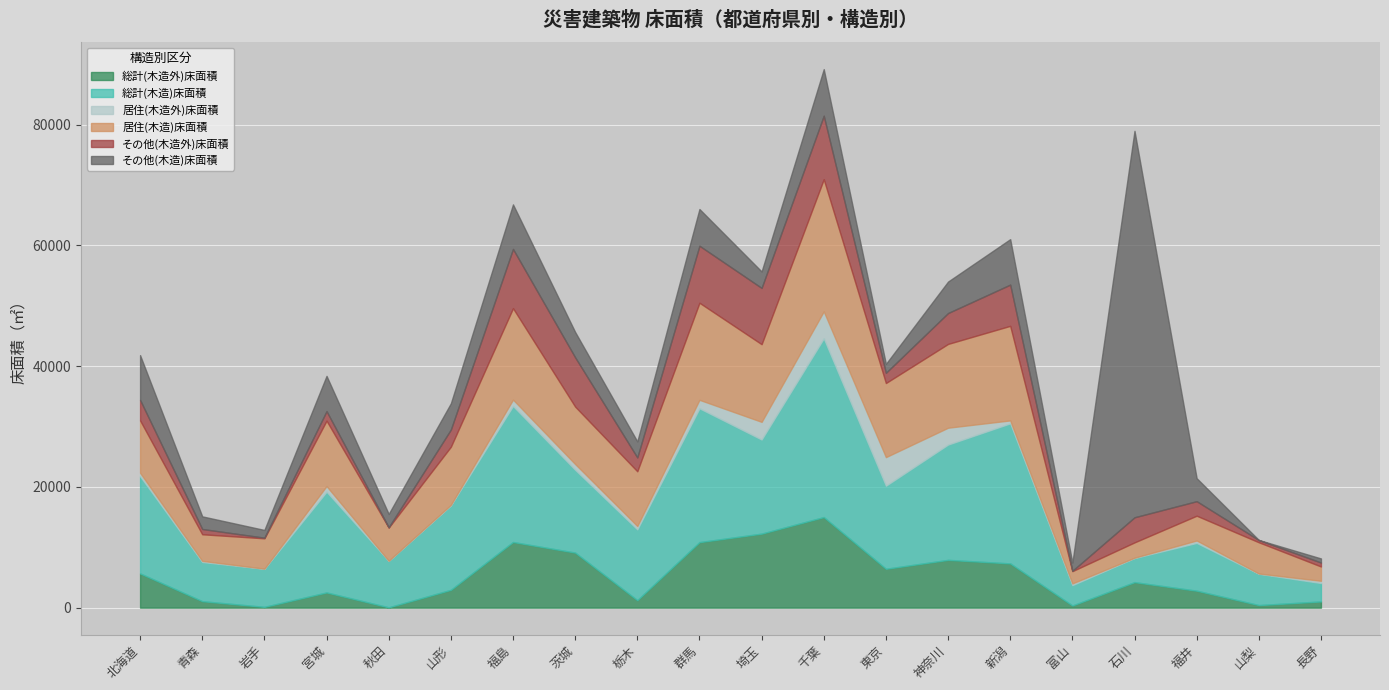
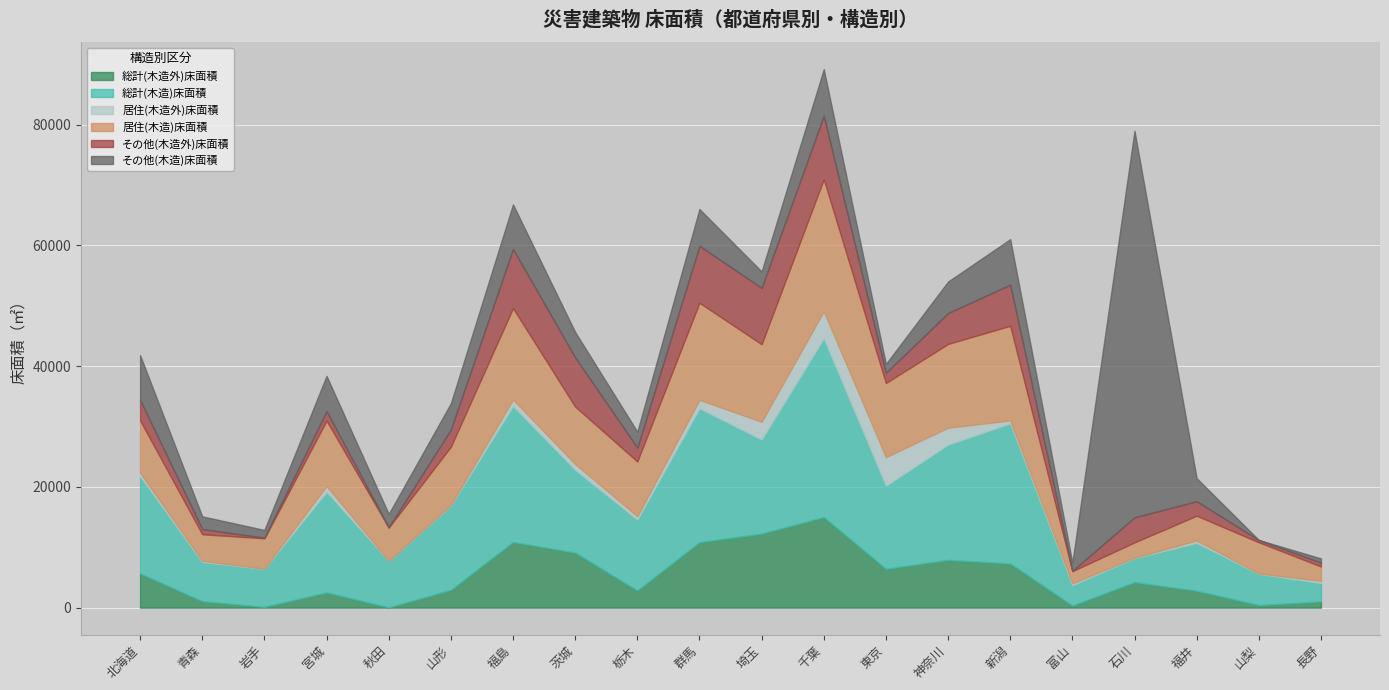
  {
    "総計(木造外)床面積": {
      "北海道": 6000,
      "青森": 1000,
      "宮城": 3000,
      "山形": 3000,
      "福島": 11000,
      "茨城": 9000,
-     "栃木": 1000,
+     "栃木": 3000,
      "群馬": 11000,
      "埼玉": 12000,
      "千葉": 15000,
      "東京": 6000,
      "神奈川": 8000,
      "新潟": 7000,
      "石川": 4000,
      "福井": 3000,
      "山梨": 0,
      "長野": 1000
    },
    "総計(木造)床面積": {
      "北海道": 16000,
      "宮城": 17000,
      "福島": 23000,
      "茨城": 14000,
      "栃木": 12000,
      "群馬": 22000,
      "埼玉": 16000,
      "千葉": 30000,
      "東京": 14000,
      "神奈川": 19000,
      "新潟": 23000
    },
    "居住(木造外)床面積": {
      "北海道": 1000,
      "宮城": 1000,
      "福島": 1000,
      "茨城": 1000,
      "栃木": 1000,
      "群馬": 1000,
      "埼玉": 3000,
      "千葉": 4000,
      "東京": 5000,
      "神奈川": 3000,
      "新潟": 0
    },
    "居住(木造)床面積": {
      "北海道": 9000,
      "青森": 4000,
      "宮城": 11000,
      "山形": 10000,
      "福島": 15000,
      "茨城": 10000,
      "栃木": 9000,
      "群馬": 16000,
      "埼玉": 13000,
      "千葉": 22000,
      "東京": 12000,
      "神奈川": 14000,
      "新潟": 16000,
      "石川": 3000,
      "福井": 4000,
      "長野": 2000
    },
    "その他(木造外)床面積": {
      "北海道": 3000,
      "青森": 1000,
      "宮城": 2000,
      "山形": 3000,
      "福島": 10000,
      "茨城": 8000,
      "栃木": 2000,
      "群馬": 9000,
      "埼玉": 9000,
      "千葉": 11000,
      "東京": 2000,
      "神奈川": 5000,
      "新潟": 7000,
      "石川": 4000,
      "福井": 2000,
      "長野": 1000
    },
    "その他(木造)床面積": {
      "北海道": 7000,
      "青森": 2000,
      "岩手": 1000,
      "宮城": 6000,
      "秋田": 2000,
      "山形": 4000,
      "福島": 7000,
      "茨城": 4000,
      "栃木": 3000,
      "群馬": 6000,
      "埼玉": 3000,
      "千葉": 8000,
      "東京": 1000,
      "神奈川": 5000,
      "新潟": 8000,
      "富山": 1000,
      "石川": 64000,
      "福井": 4000,
      "長野": 1000
    }
  }
